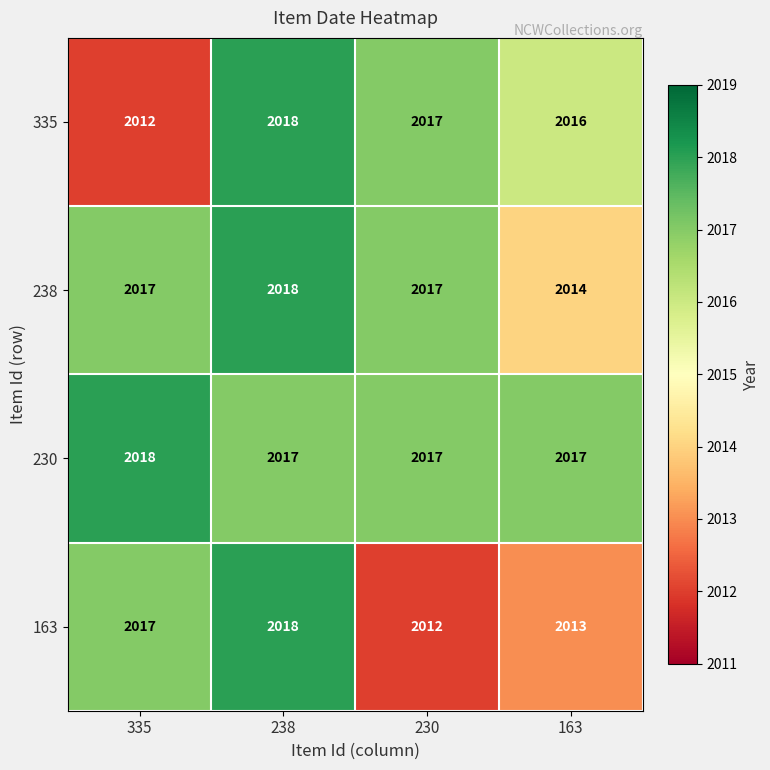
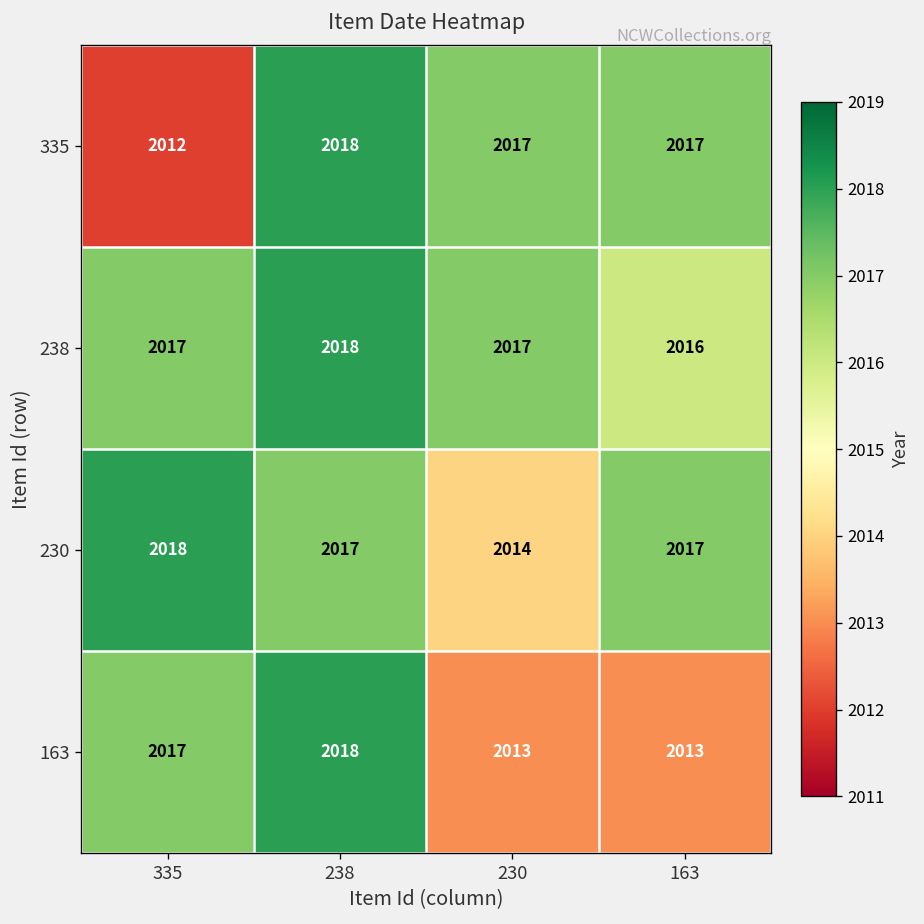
  {
    "335": {
      "335": 2012,
      "238": 2018,
      "230": 2017,
-     "163": 2016
+     "163": 2017
    },
    "238": {
      "335": 2017,
      "238": 2018,
      "230": 2017,
-     "163": 2014
+     "163": 2016
    },
    "230": {
      "335": 2018,
      "238": 2017,
-     "230": 2017,
+     "230": 2014,
      "163": 2017
    },
    "163": {
      "335": 2017,
      "238": 2018,
-     "230": 2012,
+     "230": 2013,
      "163": 2013
    }
  }
